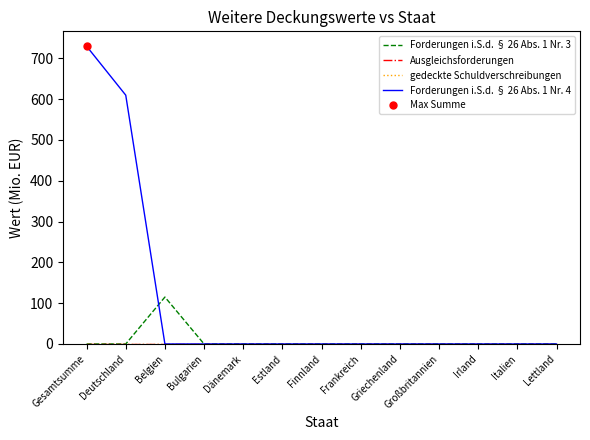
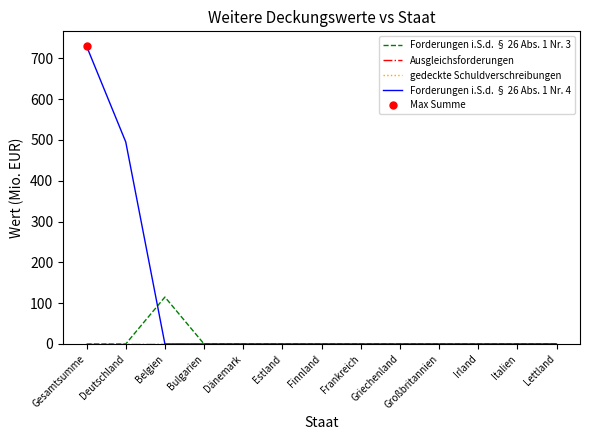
  {
    "Forderungen i.S.d. § 26 Abs. 1 Nr. 3": {
      "Belgien": 120
    },
    "Forderungen i.S.d. § 26 Abs. 1 Nr. 4": {
-     "Deutschland": 610
+     "Deutschland": 500
    }
  }
